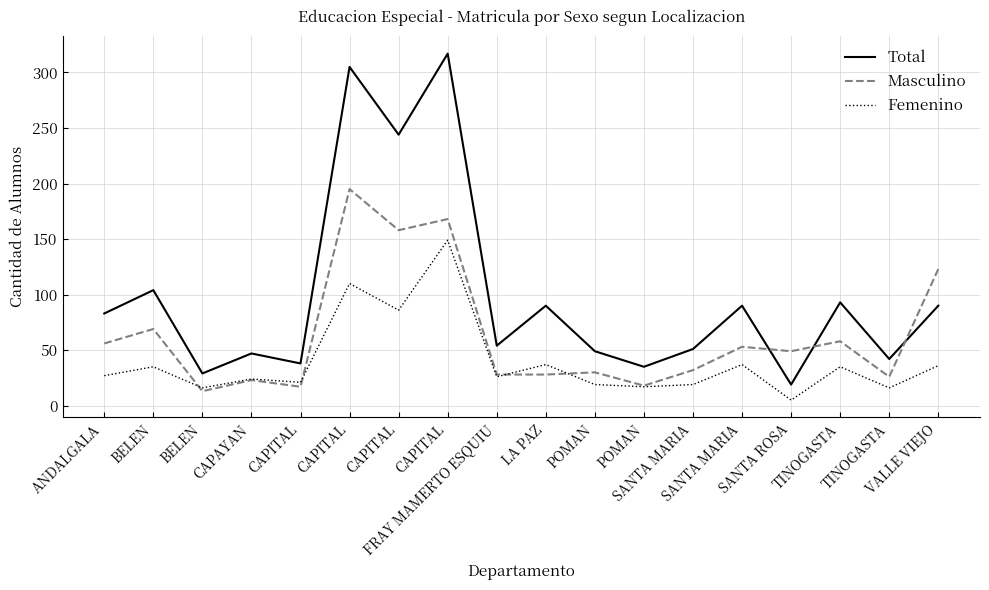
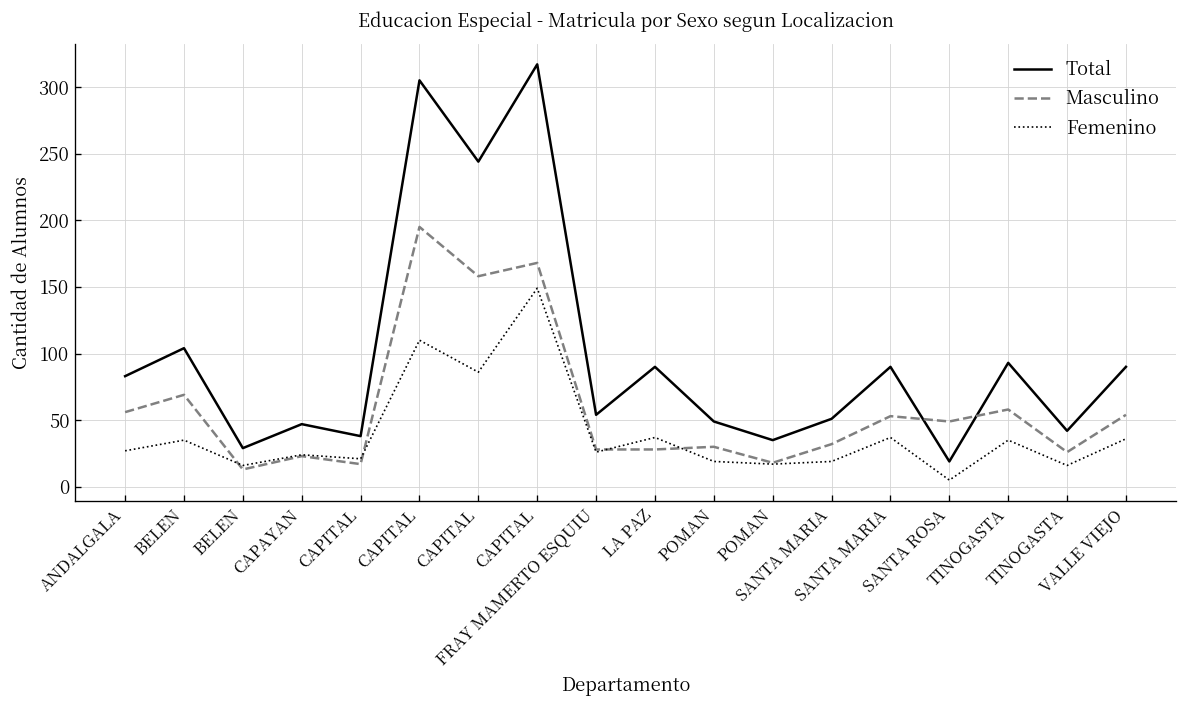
  {
    "Masculino": {
      "ANDALGALA": 56,
      "LA PAZ": 28,
      "SANTA ROSA": 49,
-     "VALLE VIEJO": 123
+     "VALLE VIEJO": 54
    }
  }
